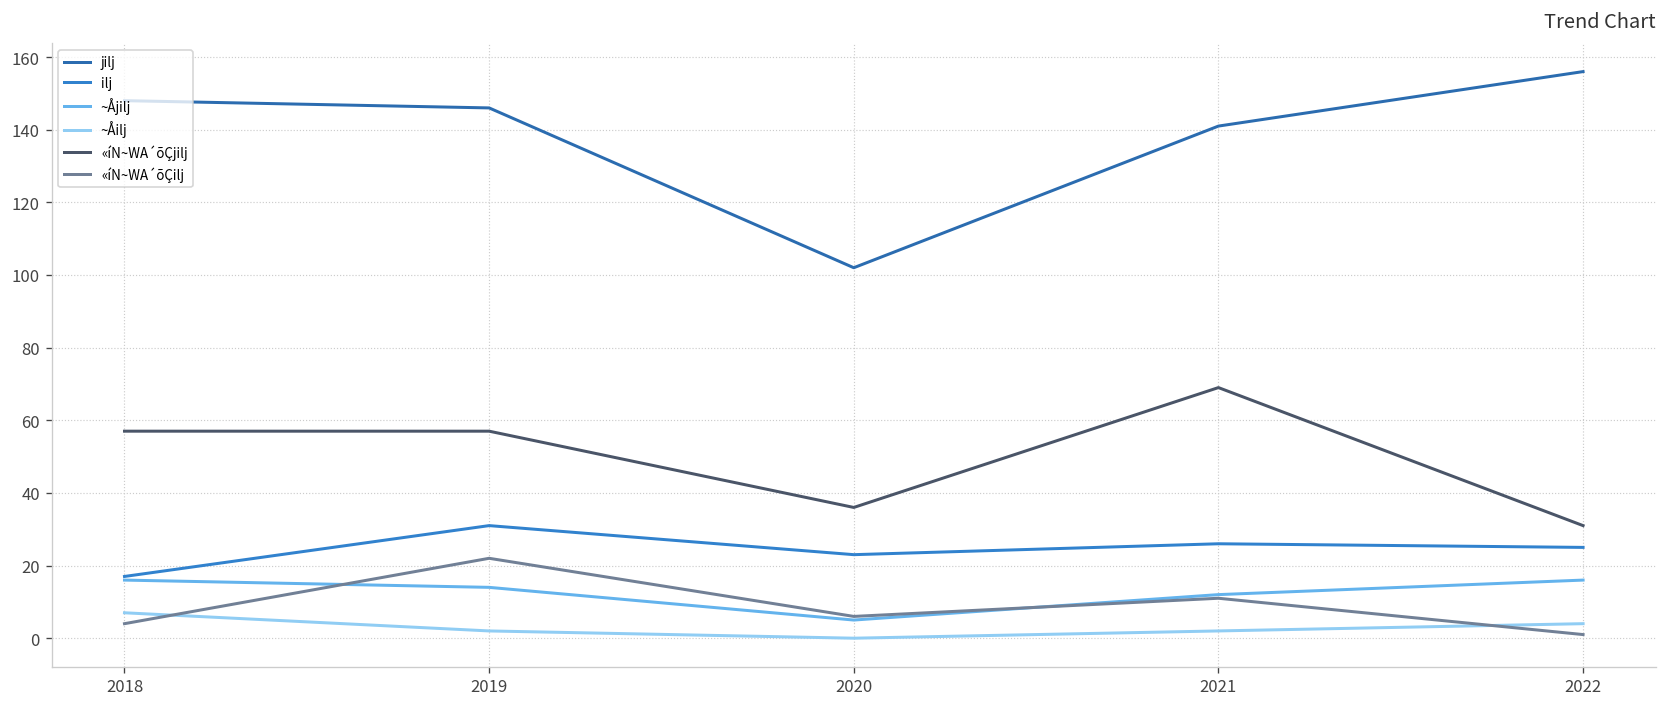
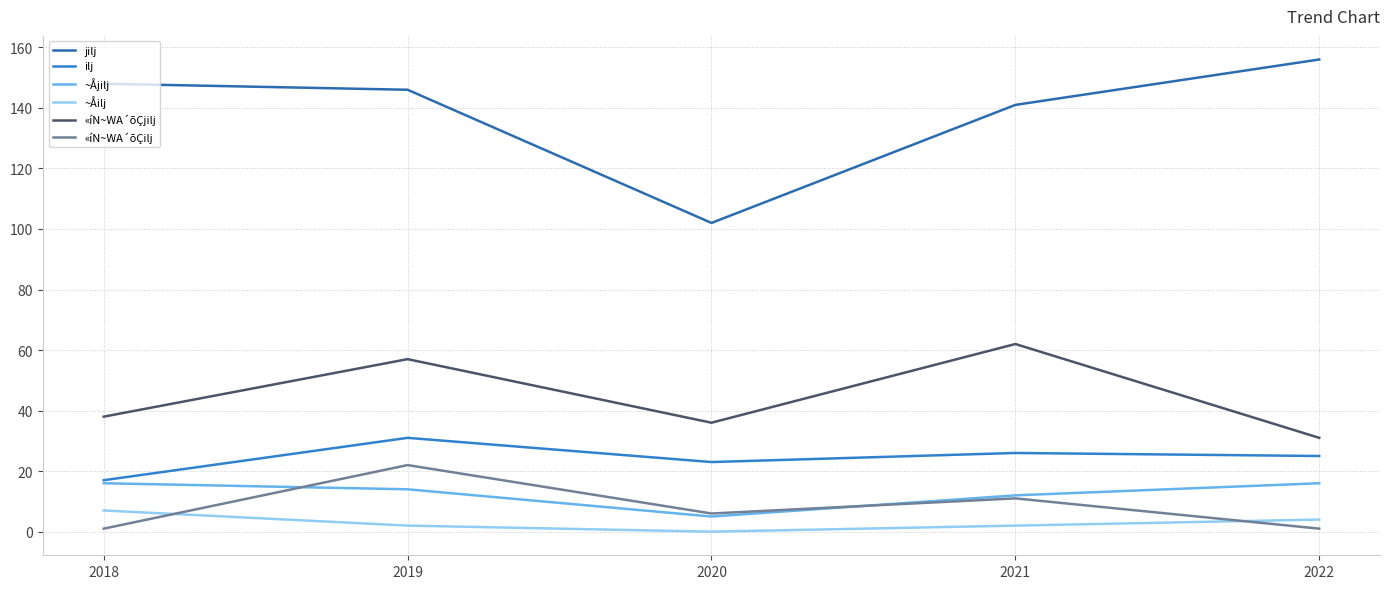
  {
    "«íN~WA´õÇjilj": {
-     "2018": 57,
+     "2018": 38,
      "2019": 57,
      "2020": 36,
-     "2021": 69,
+     "2021": 62,
      "2022": 31
    },
    "«íN~WA´õÇilj": {
-     "2018": 4,
+     "2018": 1,
      "2019": 22,
      "2020": 6,
      "2021": 11,
      "2022": 1
    }
  }
